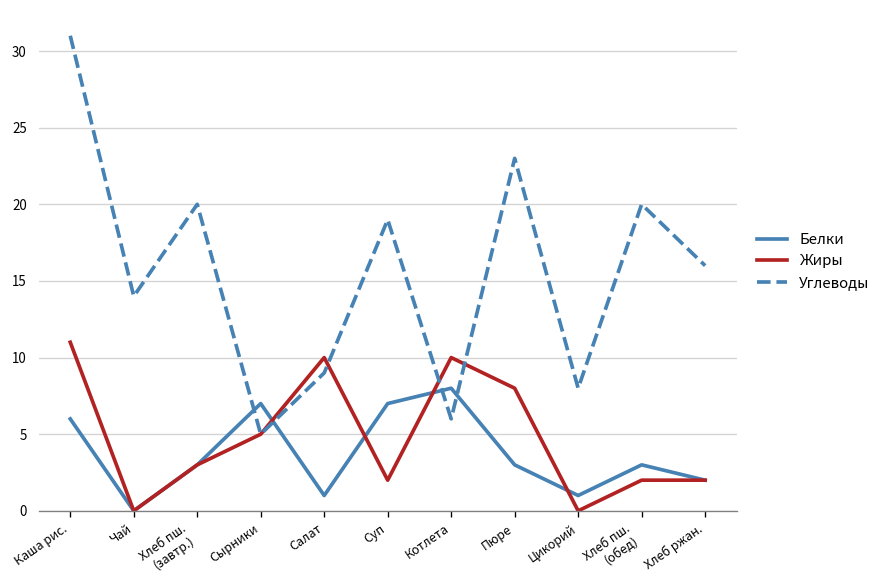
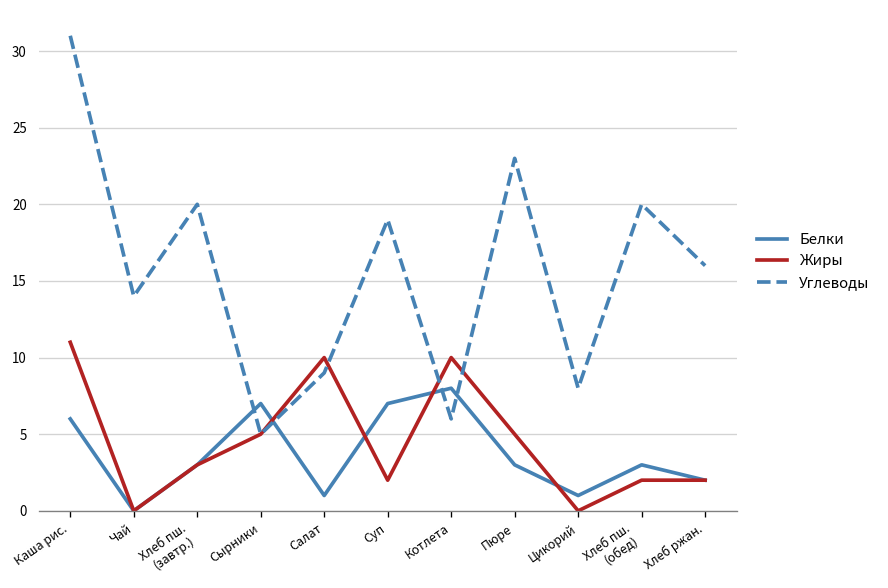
  {
    "Жиры": {
      "Каша риc.": 11,
      "Салат": 10,
      "Суп": 2,
      "Котлета": 10,
-     "Пюре": 8,
+     "Пюре": 5,
      "Цикорий": 0,
      "Хлеб пш. (обед)": 2
    }
  }
